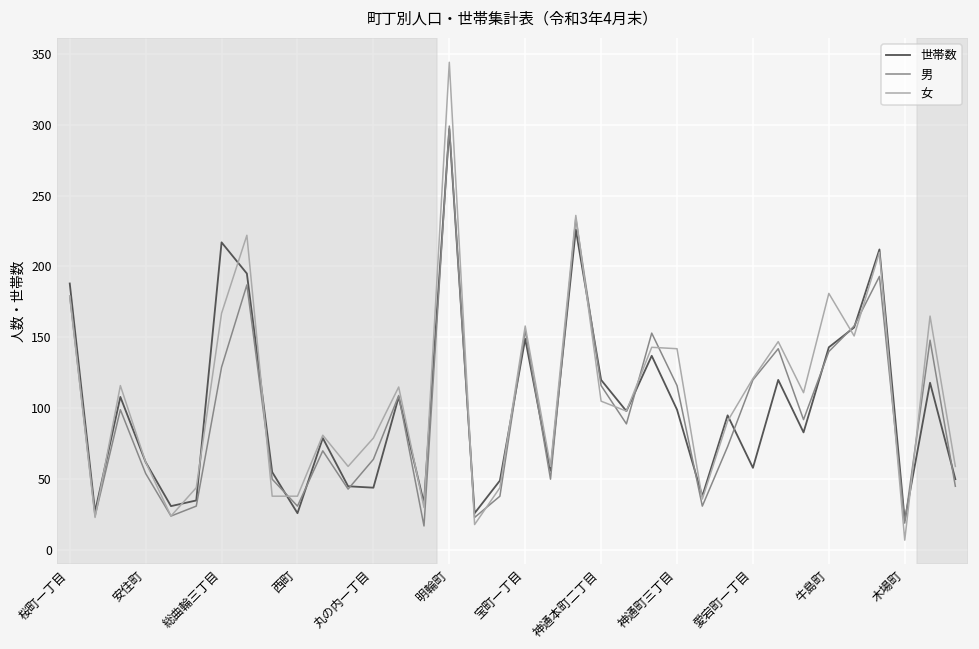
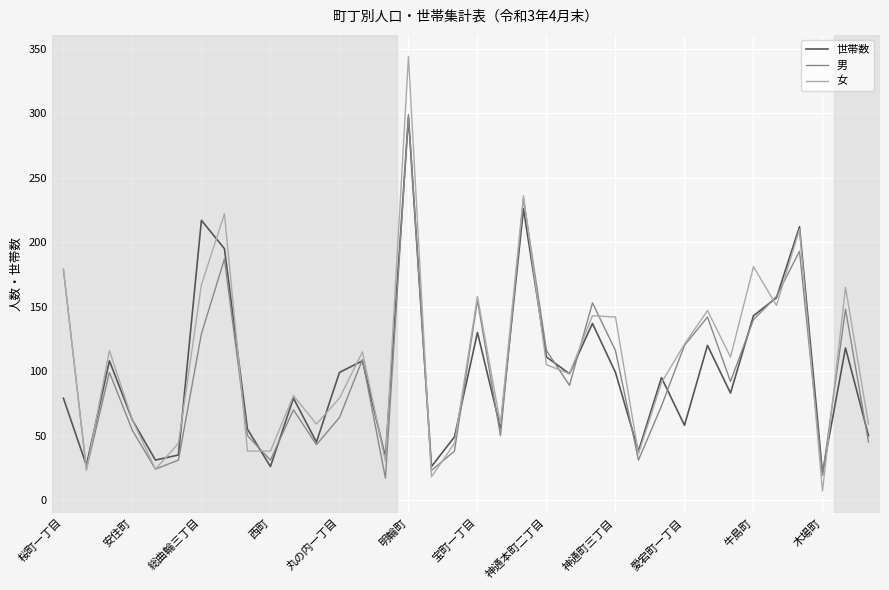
  {
    "世帯数": {
-     "桜町一丁目": 188,
+     "桜町一丁目": 79,
      "総曲輪三丁目": 217,
      "西町": 26,
-     "丸の内一丁目": 44,
+     "丸の内一丁目": 99,
      "明輪町": 297,
-     "宝町一丁目": 149,
-     "神通本町二丁目": 120,
+     "宝町一丁目": 130,
+     "神通本町二丁目": 111,
      "神通町三丁目": 99,
      "愛宕町一丁目": 58,
      "牛島町": 143,
      "木場町": 21
    }
  }
